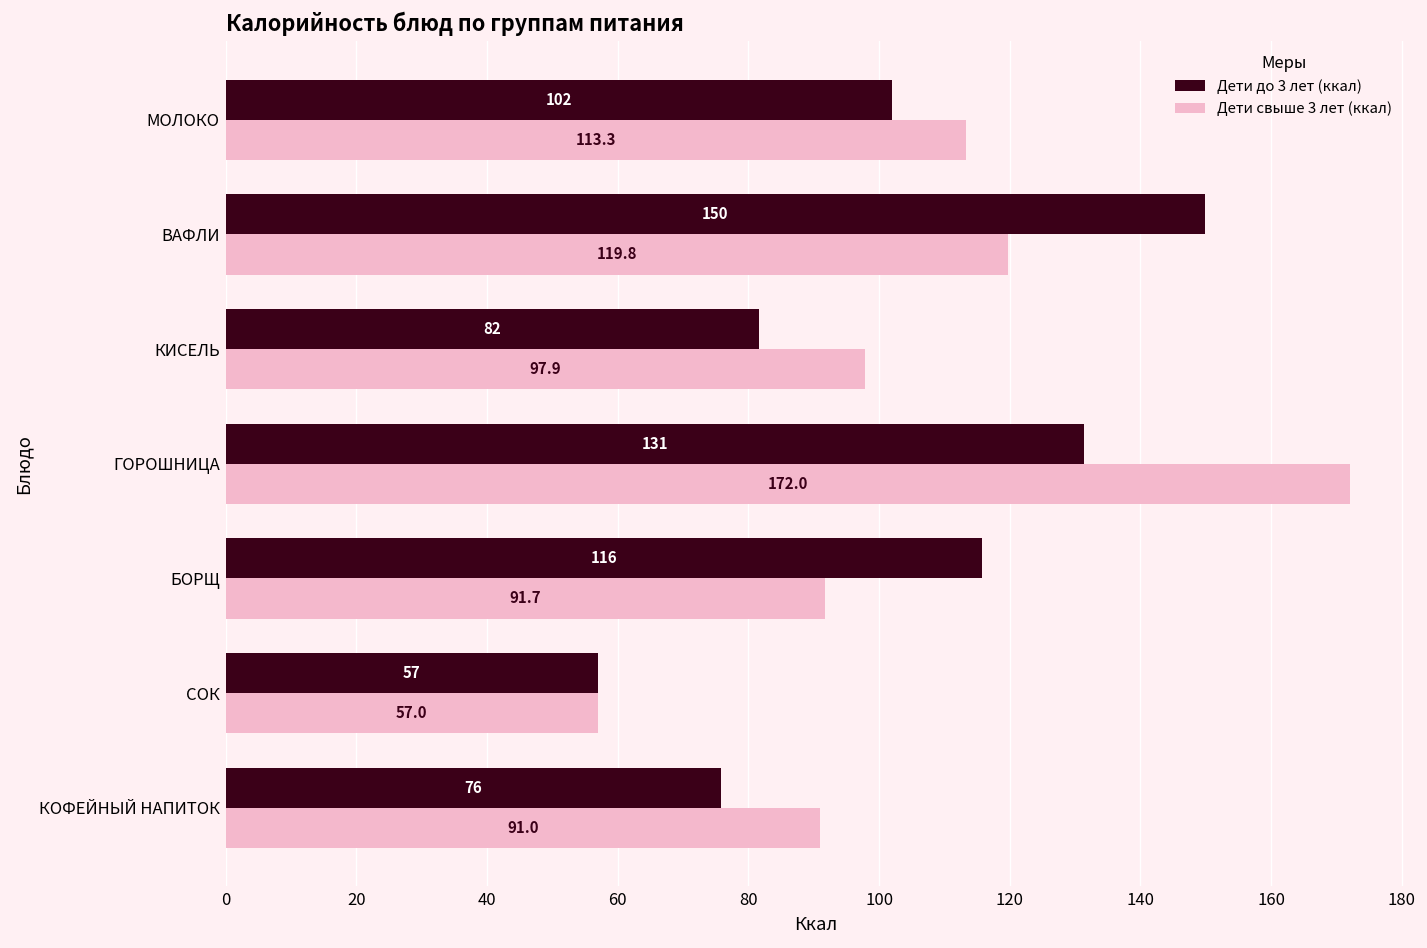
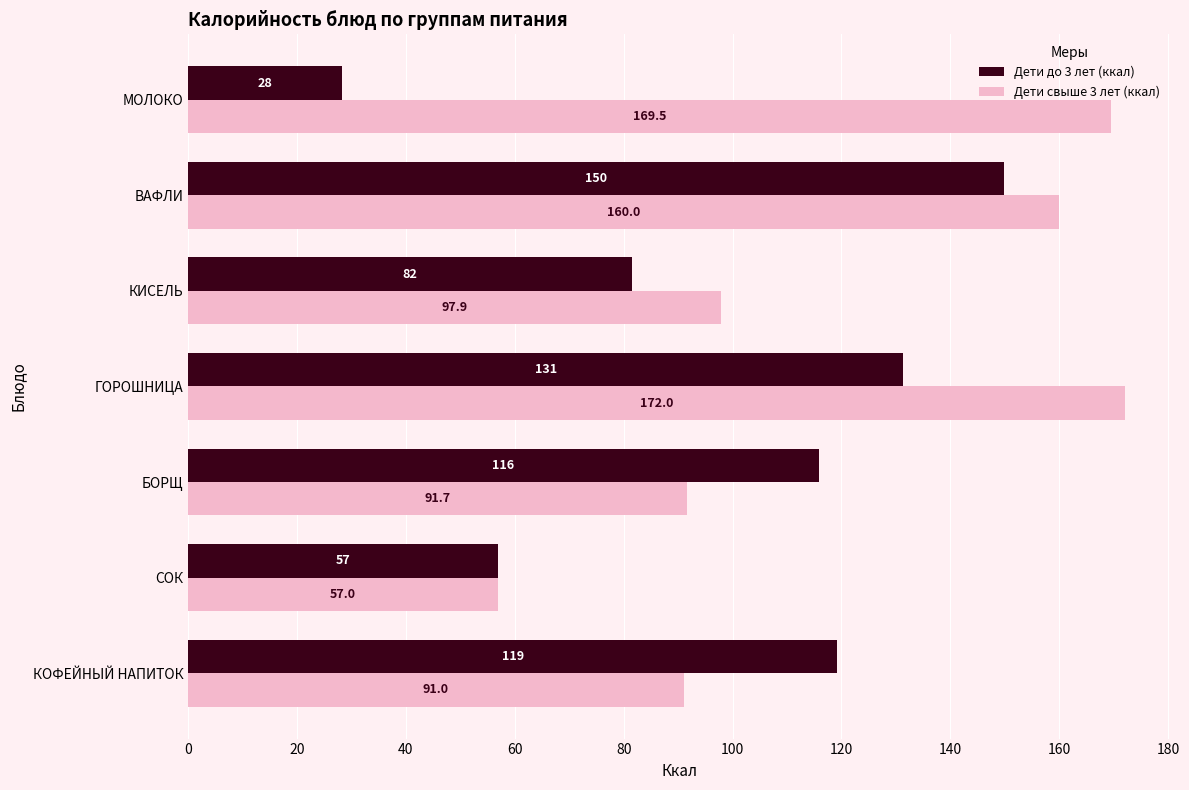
  {
    "Дети до 3 лет (ккал)": {
-     "МОЛОКО": 102,
+     "МОЛОКО": 28,
      "ВАФЛИ": 150,
      "КИСЕЛЬ": 82,
      "ГОРОШНИЦА": 131,
      "БОРЩ": 116,
      "СОК": 57,
-     "КОФЕЙНЫЙ НАПИТОК": 76
+     "КОФЕЙНЫЙ НАПИТОК": 119
    },
    "Дети свыше 3 лет (ккал)": {
-     "МОЛОКО": 113.3,
-     "ВАФЛИ": 119.8,
+     "МОЛОКО": 169.5,
+     "ВАФЛИ": 160.0,
      "КИСЕЛЬ": 97.9,
      "ГОРОШНИЦА": 172.0,
      "БОРЩ": 91.7,
      "СОК": 57.0,
      "КОФЕЙНЫЙ НАПИТОК": 91.0
    }
  }
